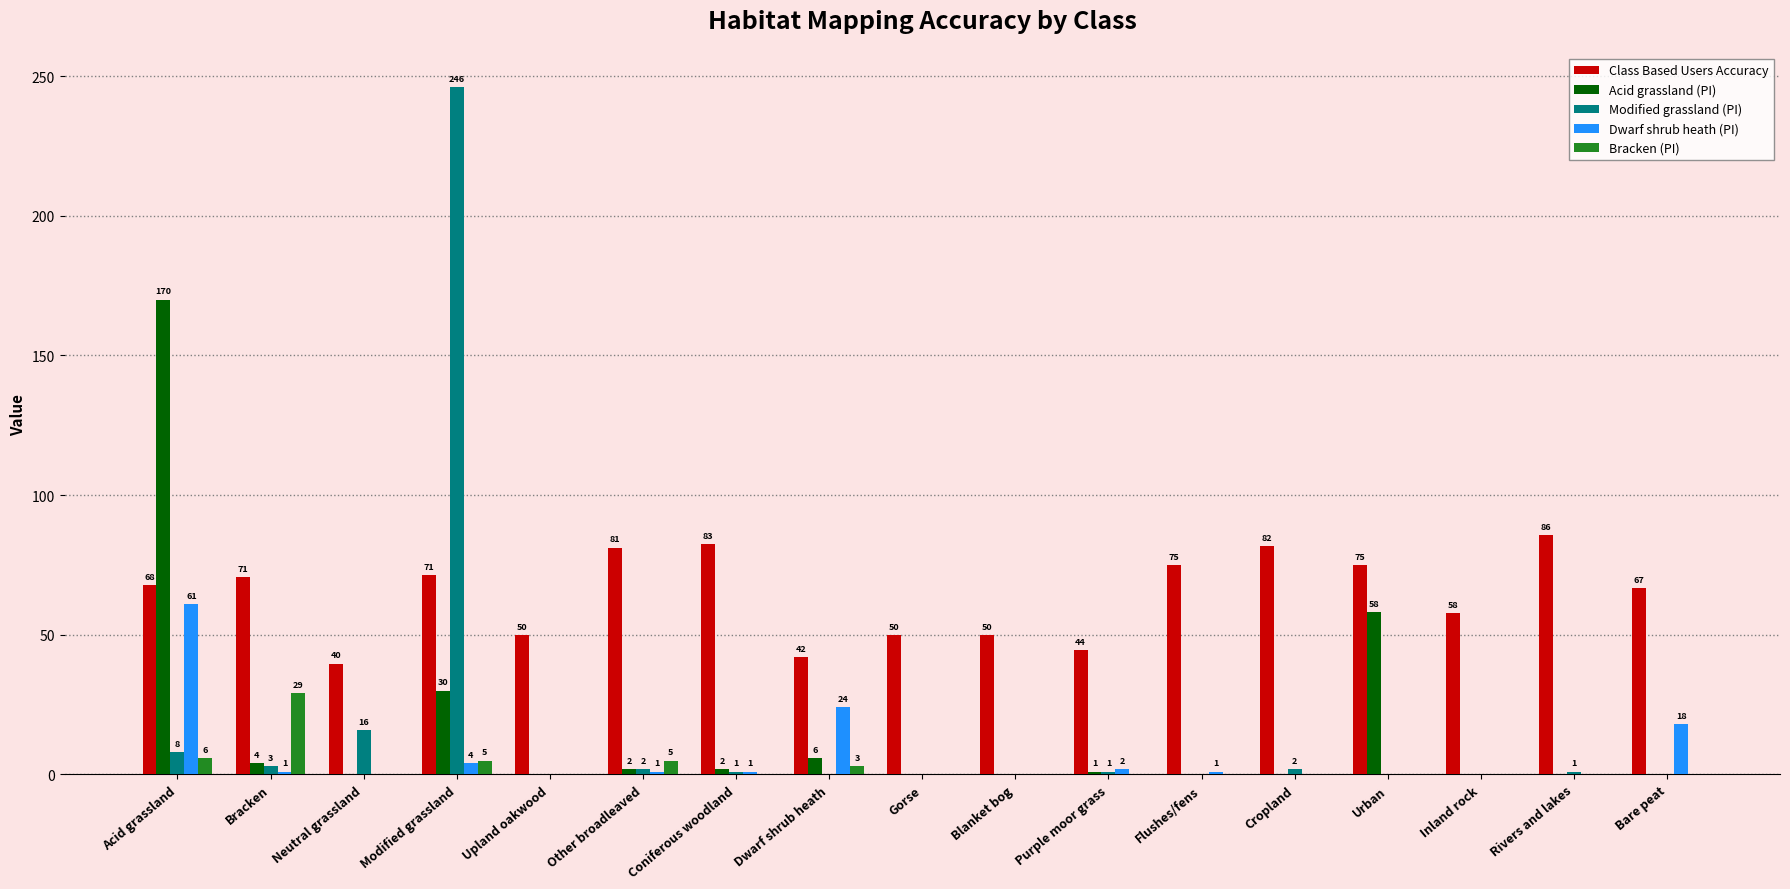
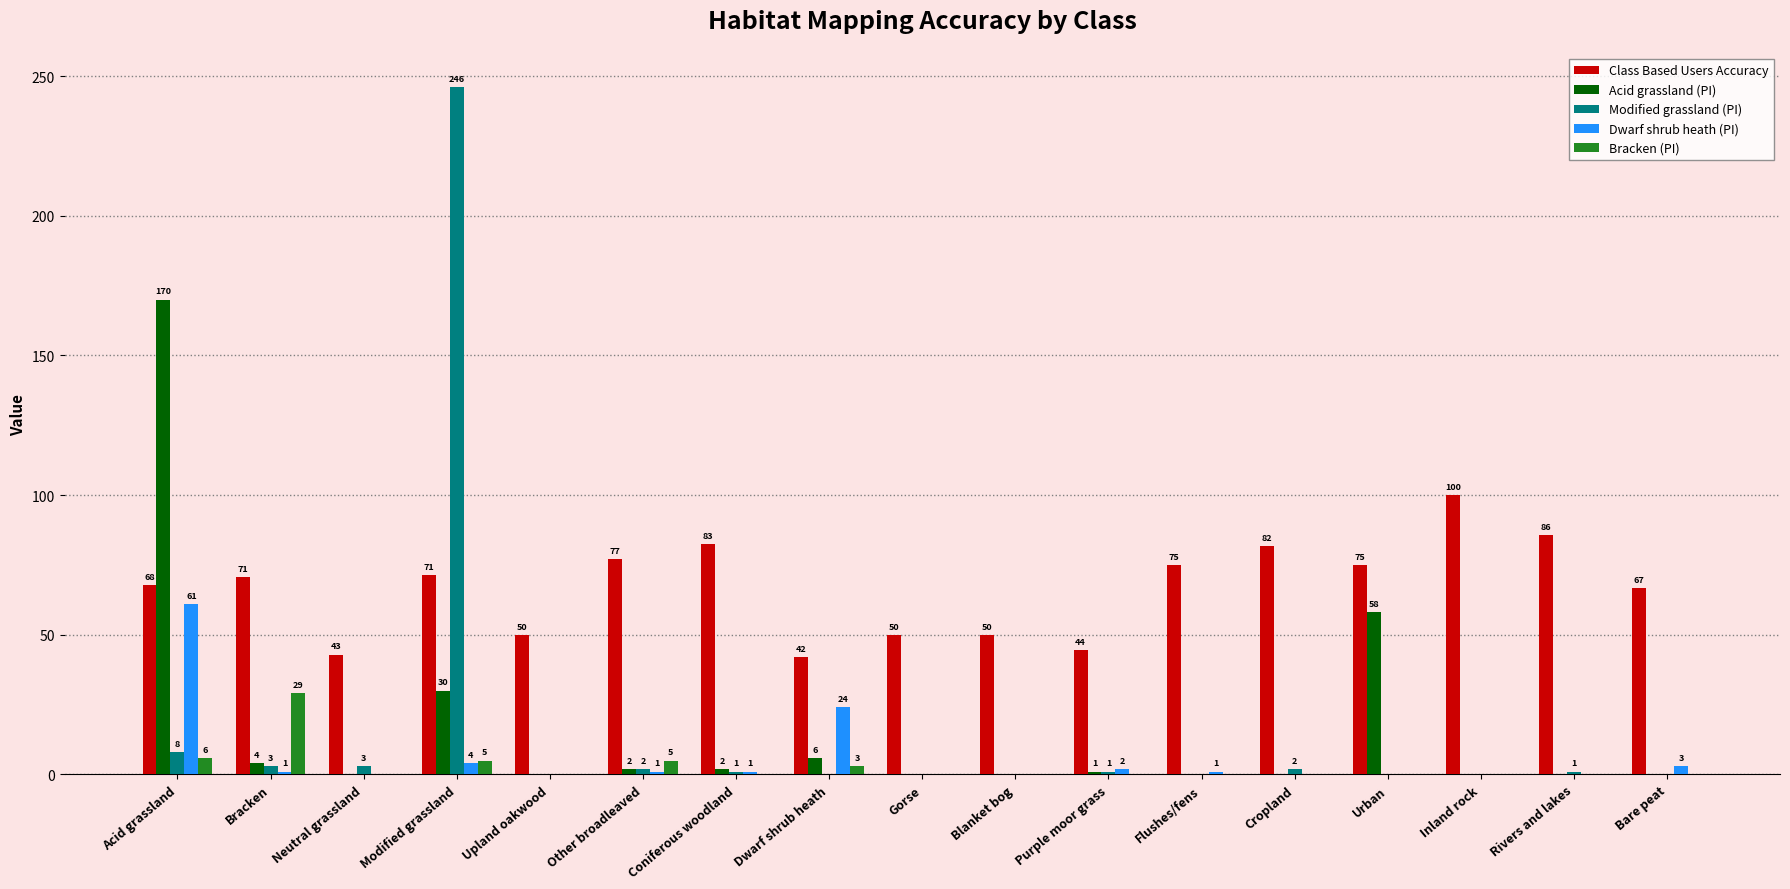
  {
    "Class Based Users Accuracy": {
      "Acid grassland": 68,
      "Bracken": 71,
-     "Neutral grassland": 40,
+     "Neutral grassland": 43,
      "Modified grassland": 71,
      "Upland oakwood": 50,
-     "Other broadleaved": 81,
+     "Other broadleaved": 77,
      "Coniferous woodland": 83,
      "Dwarf shrub heath": 42,
      "Gorse": 50,
      "Blanket bog": 50,
      "Purple moor grass": 44,
      "Flushes/fens": 75,
      "Cropland": 82,
      "Urban": 75,
-     "Inland rock": 58,
+     "Inland rock": 100,
      "Rivers and lakes": 86,
      "Bare peat": 67
    },
    "Acid grassland (PI)": {
      "Acid grassland": 170,
      "Bracken": 4,
      "Modified grassland": 30,
      "Other broadleaved": 2,
      "Coniferous woodland": 2,
      "Dwarf shrub heath": 6,
      "Purple moor grass": 1,
      "Urban": 58
    },
    "Modified grassland (PI)": {
      "Acid grassland": 8,
      "Bracken": 3,
-     "Neutral grassland": 16,
+     "Neutral grassland": 3,
      "Modified grassland": 246,
      "Other broadleaved": 2,
      "Coniferous woodland": 1,
      "Purple moor grass": 1,
      "Cropland": 2,
      "Rivers and lakes": 1
    },
    "Dwarf shrub heath (PI)": {
      "Acid grassland": 61,
      "Bracken": 1,
      "Modified grassland": 4,
      "Other broadleaved": 1,
      "Coniferous woodland": 1,
      "Dwarf shrub heath": 24,
      "Purple moor grass": 2,
      "Flushes/fens": 1,
-     "Bare peat": 18
+     "Bare peat": 3
    },
    "Bracken (PI)": {
      "Acid grassland": 6,
      "Bracken": 29,
      "Modified grassland": 5,
      "Other broadleaved": 5,
      "Dwarf shrub heath": 3
    }
  }
